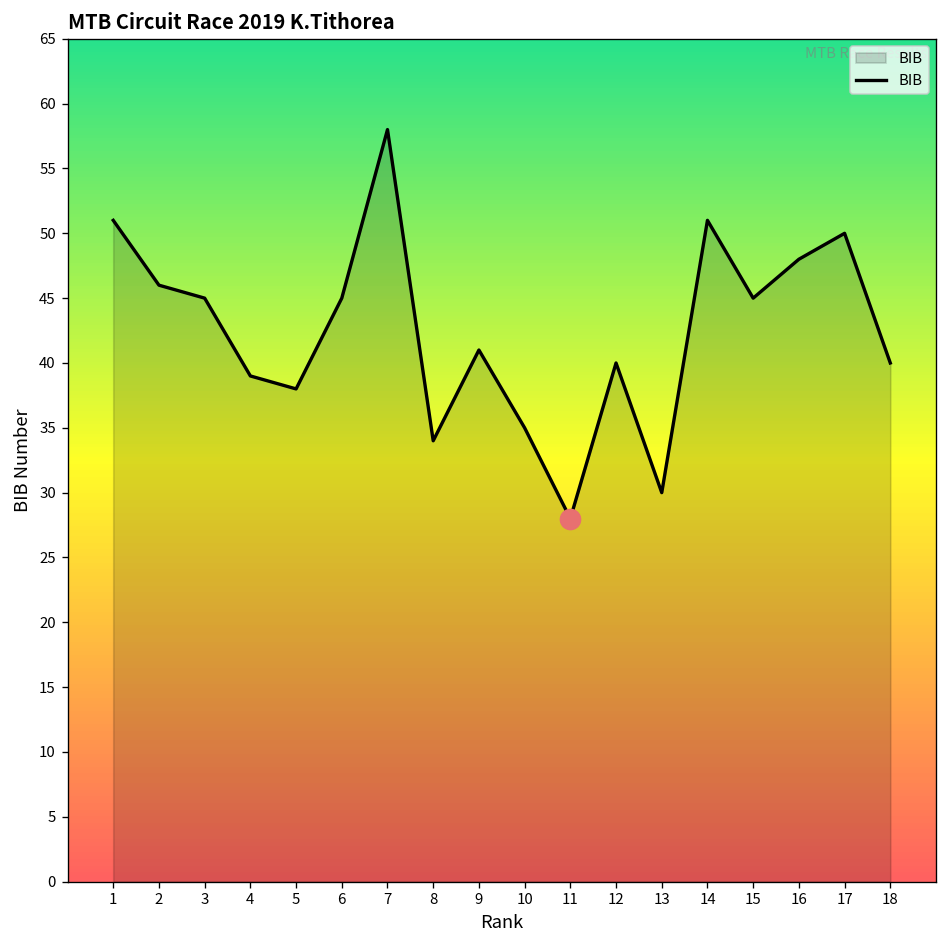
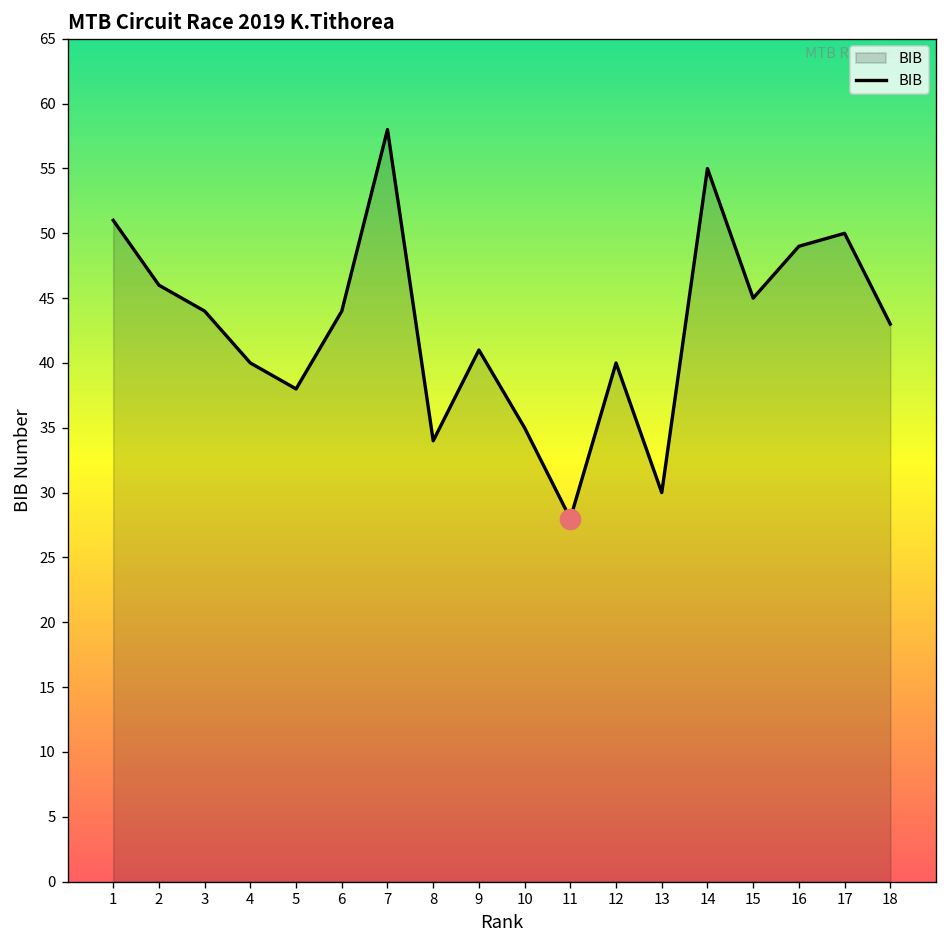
  {
    "BIB": {
      "1": 51,
      "2": 46,
-     "3": 45,
-     "4": 39,
+     "3": 44,
+     "4": 40,
      "5": 38,
-     "6": 45,
+     "6": 44,
      "7": 58,
      "8": 34,
      "9": 41,
      "10": 35,
      "12": 40,
      "13": 30,
-     "14": 51,
+     "14": 55,
      "15": 45,
-     "16": 48,
+     "16": 49,
      "17": 50,
-     "18": 40
+     "18": 43
    }
  }
